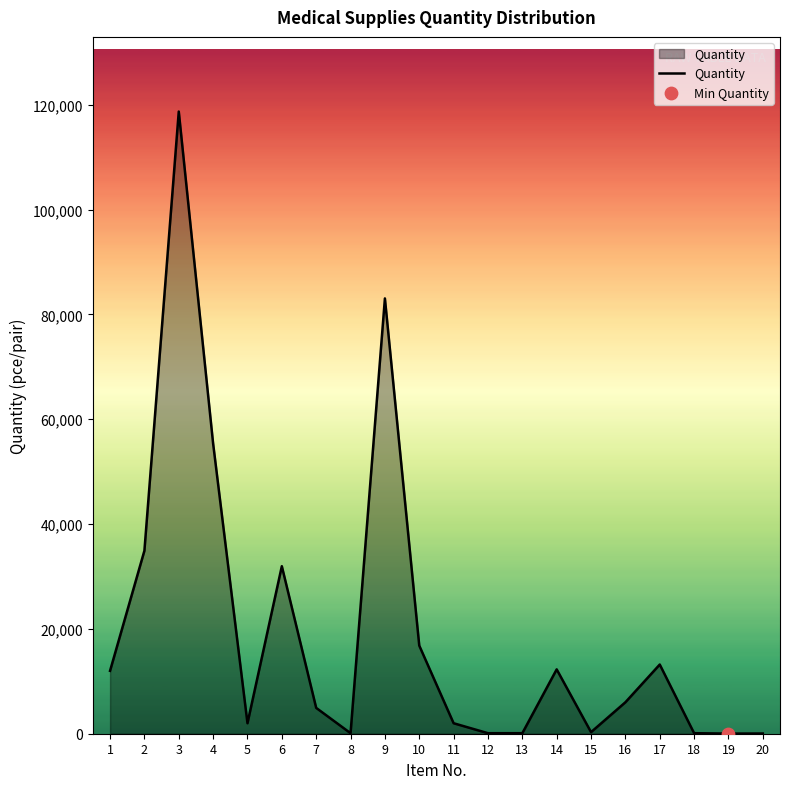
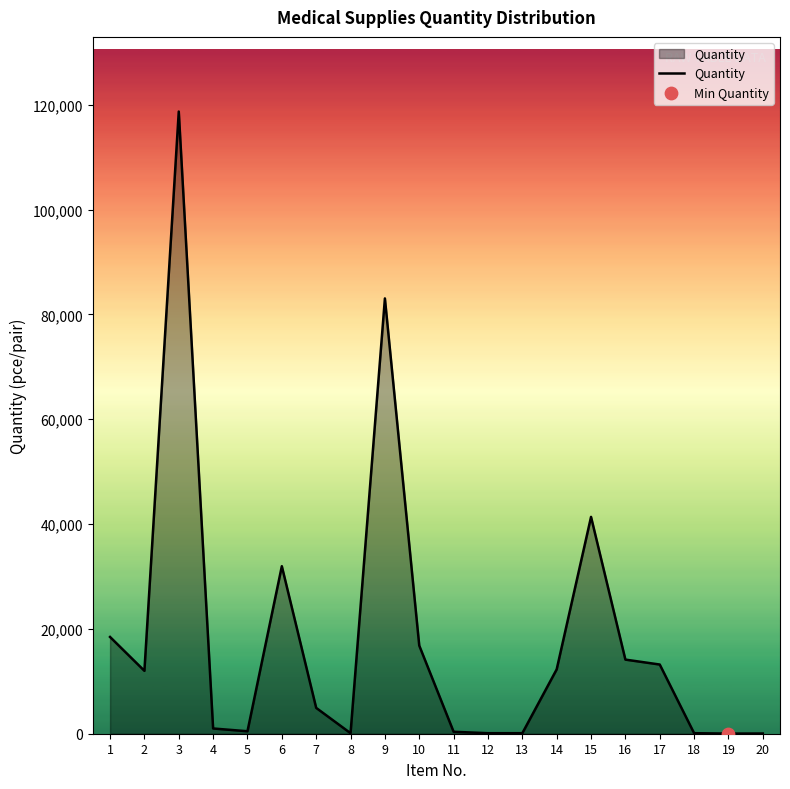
  {
    "Quantity": {
-     "1": "12,000",
-     "2": "35,000",
+     "1": "18,000",
+     "2": "12,000",
      "3": "119,000",
-     "4": "55,000",
-     "5": "2,000",
+     "4": "1,000",
+     "5": "0",
      "6": "32,000",
      "7": "5,000",
      "8": "0",
      "9": "83,000",
      "10": "17,000",
-     "11": "2,000",
+     "11": "0",
      "12": "0",
      "13": "0",
      "14": "12,000",
-     "15": "0",
-     "16": "6,000",
+     "15": "41,000",
+     "16": "14,000",
      "17": "13,000",
      "18": "0",
      "20": "0"
    }
  }
